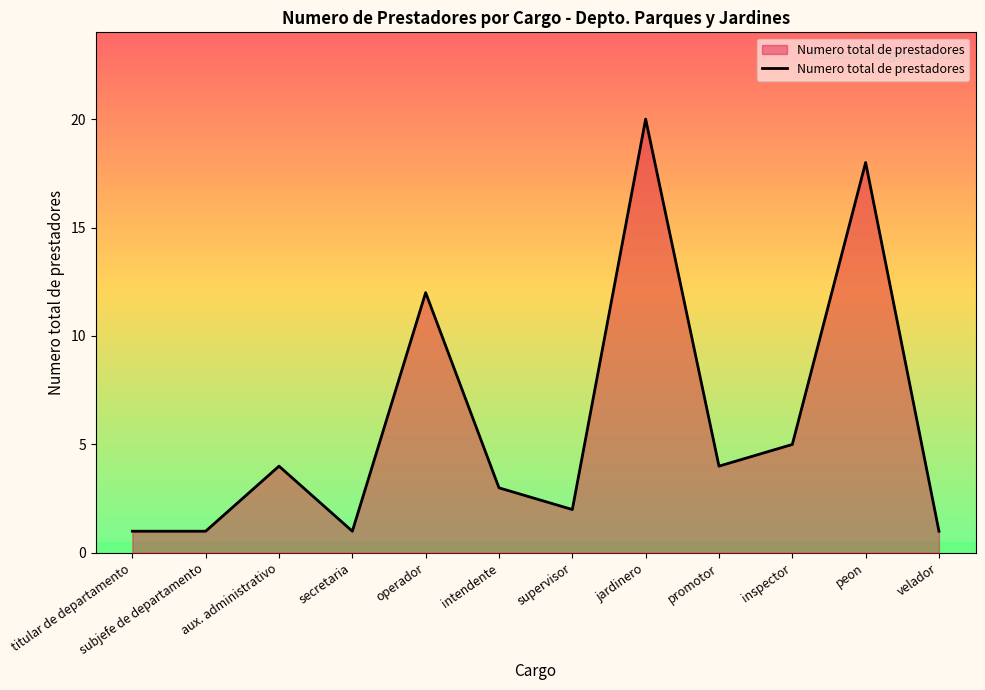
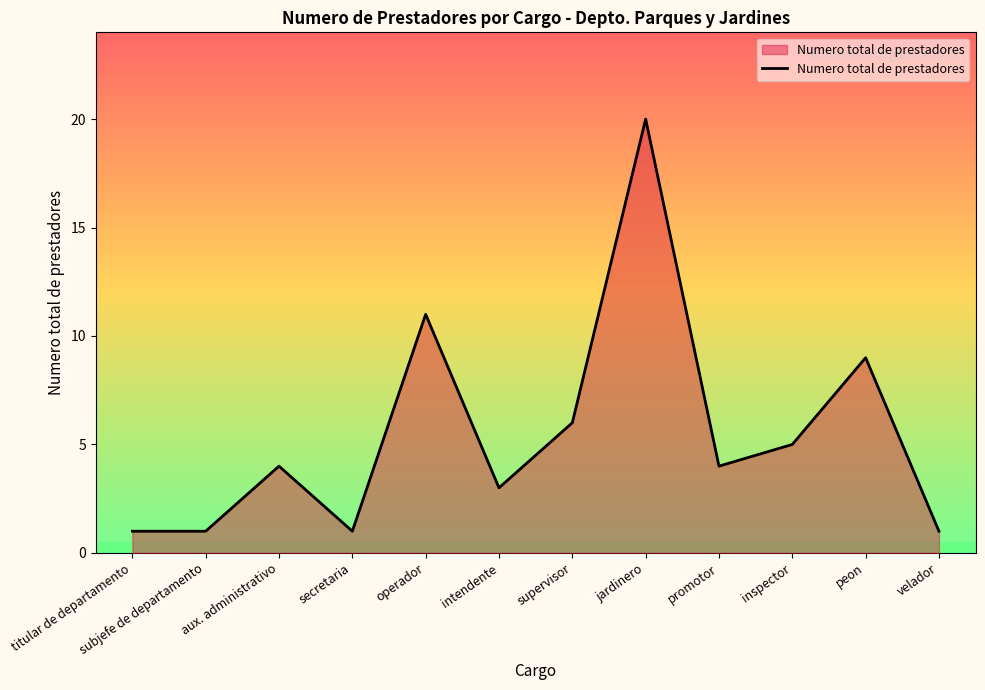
  {
    "titular de departamento": 1,
    "subjefe de departamento": 1,
    "aux. administrativo": 4,
    "secretaria": 1,
-   "operador": 12,
+   "operador": 11,
    "intendente": 3,
-   "supervisor": 2,
+   "supervisor": 6,
    "jardinero": 20,
    "promotor": 4,
    "inspector": 5,
-   "peon": 18,
+   "peon": 9,
    "velador": 1
  }
